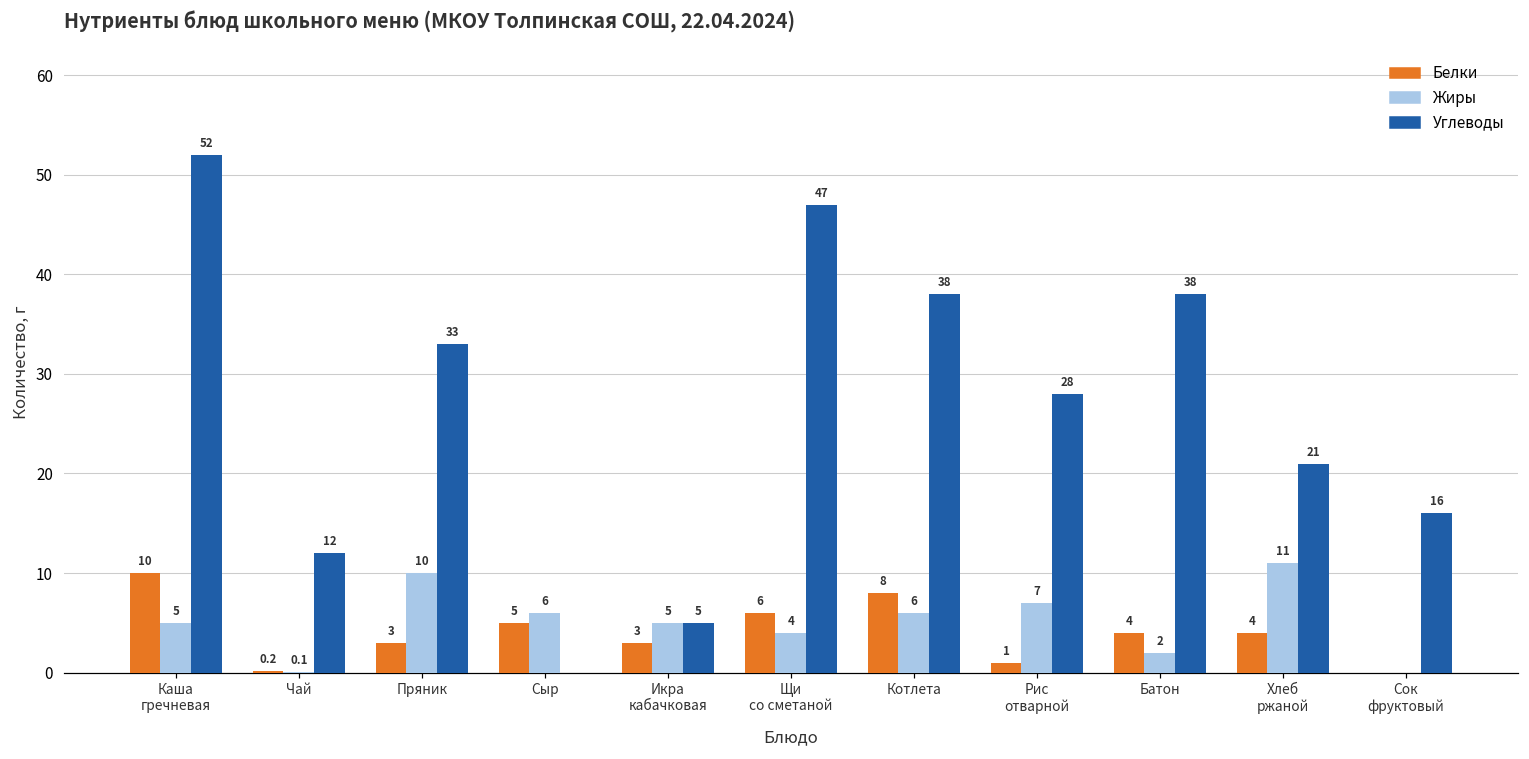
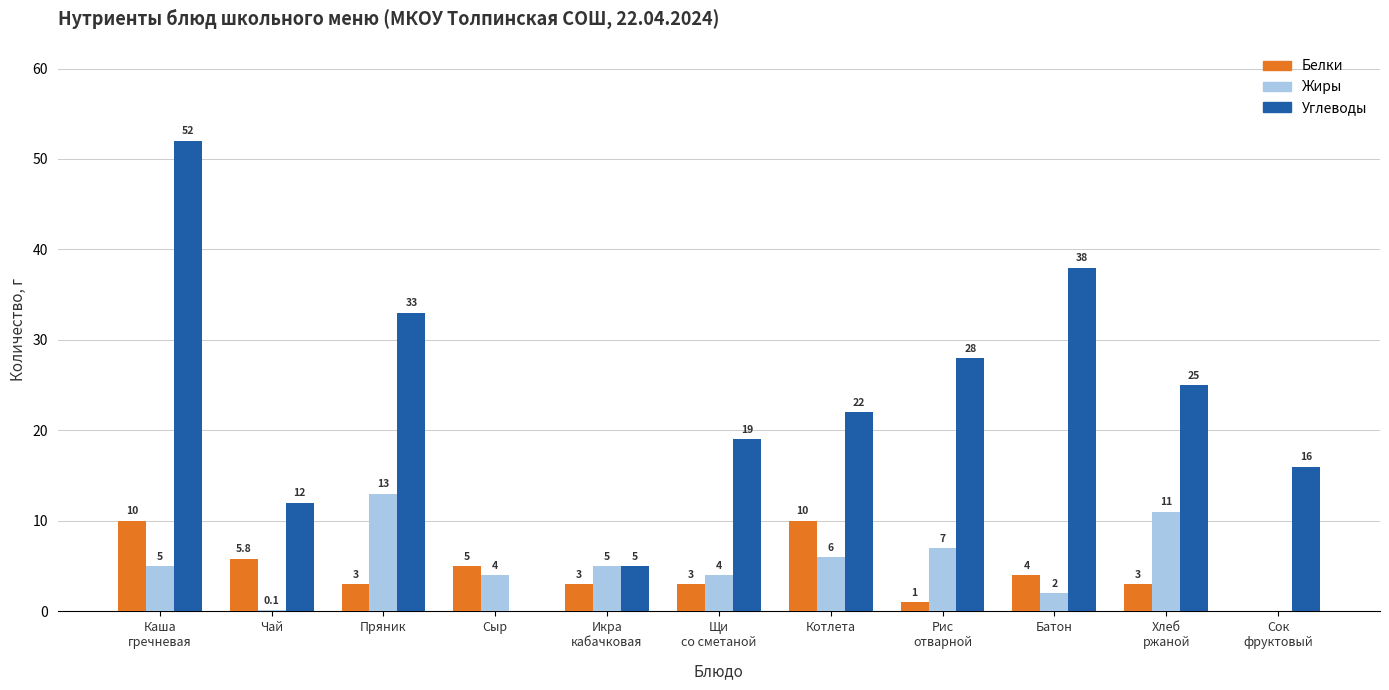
  {
    "Белки": {
      "Каша гречневая": 10,
-     "Чай": 0.2,
+     "Чай": 5.8,
      "Пряник": 3,
      "Сыр": 5,
      "Икра кабачковая": 3,
-     "Щи со сметаной": 6,
-     "Котлета": 8,
+     "Щи со сметаной": 3,
+     "Котлета": 10,
      "Рис отварной": 1,
      "Батон": 4,
-     "Хлеб ржаной": 4
+     "Хлеб ржаной": 3
    },
    "Жиры": {
      "Каша гречневая": 5,
      "Чай": 0.1,
-     "Пряник": 10,
-     "Сыр": 6,
+     "Пряник": 13,
+     "Сыр": 4,
      "Икра кабачковая": 5,
      "Щи со сметаной": 4,
      "Котлета": 6,
      "Рис отварной": 7,
      "Батон": 2,
      "Хлеб ржаной": 11
    },
    "Углеводы": {
      "Каша гречневая": 52,
      "Чай": 12,
      "Пряник": 33,
      "Икра кабачковая": 5,
-     "Щи со сметаной": 47,
-     "Котлета": 38,
+     "Щи со сметаной": 19,
+     "Котлета": 22,
      "Рис отварной": 28,
      "Батон": 38,
-     "Хлеб ржаной": 21,
+     "Хлеб ржаной": 25,
      "Сок фруктовый": 16
    }
  }
